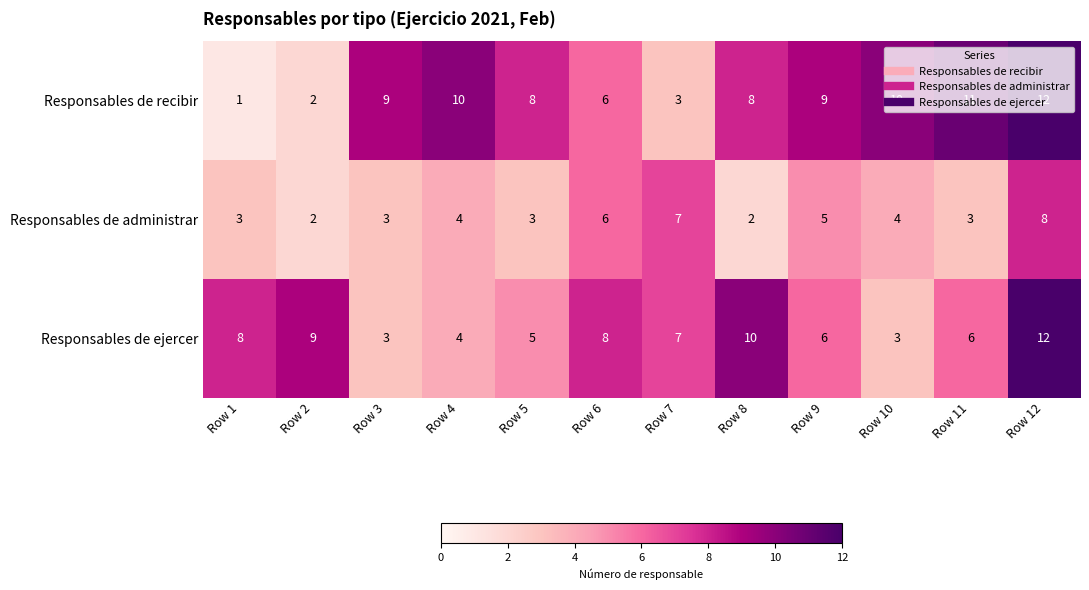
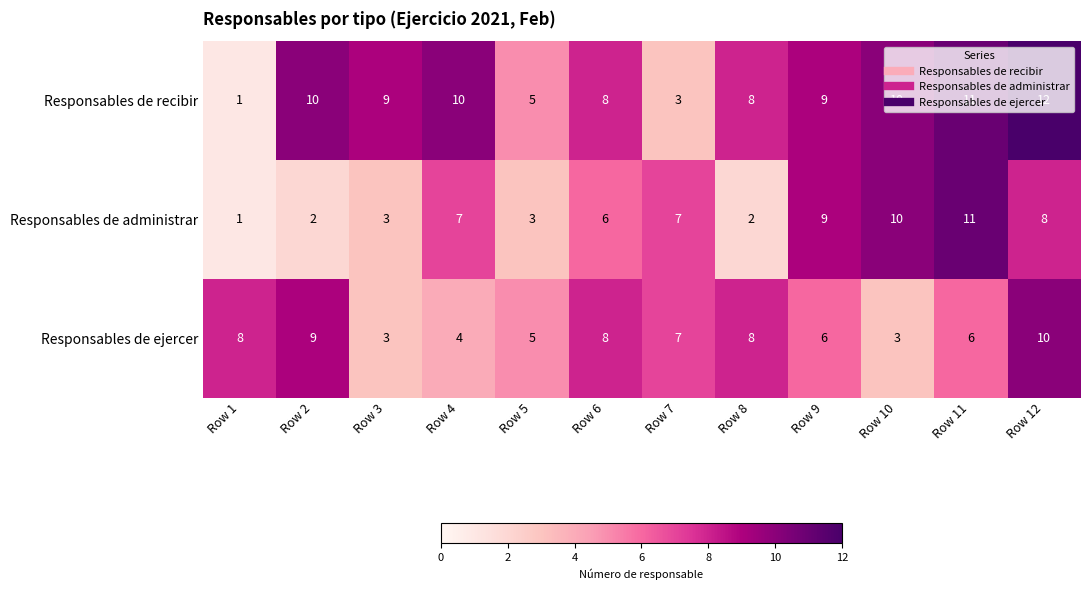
  {
    "Responsables de recibir": {
      "Row 1": 1,
-     "Row 2": 2,
+     "Row 2": 10,
      "Row 3": 9,
      "Row 4": 10,
-     "Row 5": 8,
-     "Row 6": 6,
+     "Row 5": 5,
+     "Row 6": 8,
      "Row 7": 3,
      "Row 8": 8,
      "Row 9": 9
    },
    "Responsables de administrar": {
-     "Row 1": 3,
+     "Row 1": 1,
      "Row 2": 2,
      "Row 3": 3,
-     "Row 4": 4,
+     "Row 4": 7,
      "Row 5": 3,
      "Row 6": 6,
      "Row 7": 7,
      "Row 8": 2,
-     "Row 9": 5,
-     "Row 10": 4,
-     "Row 11": 3,
+     "Row 9": 9,
+     "Row 10": 10,
+     "Row 11": 11,
      "Row 12": 8
    },
    "Responsables de ejercer": {
      "Row 1": 8,
      "Row 2": 9,
      "Row 3": 3,
      "Row 4": 4,
      "Row 5": 5,
      "Row 6": 8,
      "Row 7": 7,
-     "Row 8": 10,
+     "Row 8": 8,
      "Row 9": 6,
      "Row 10": 3,
      "Row 11": 6,
-     "Row 12": 12
+     "Row 12": 10
    }
  }
